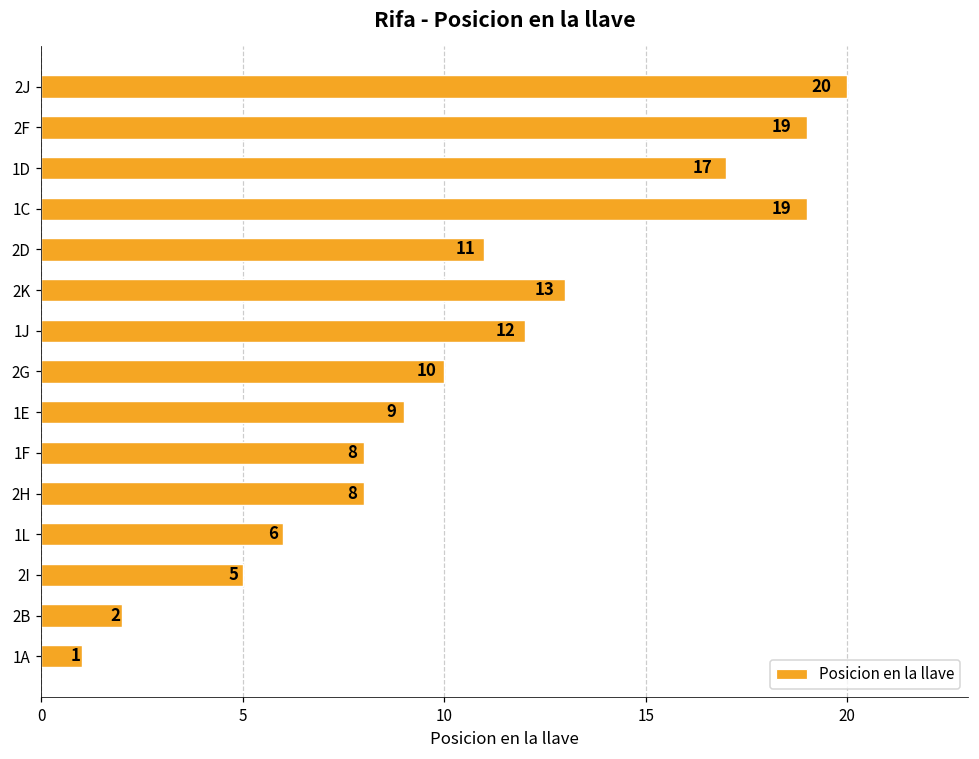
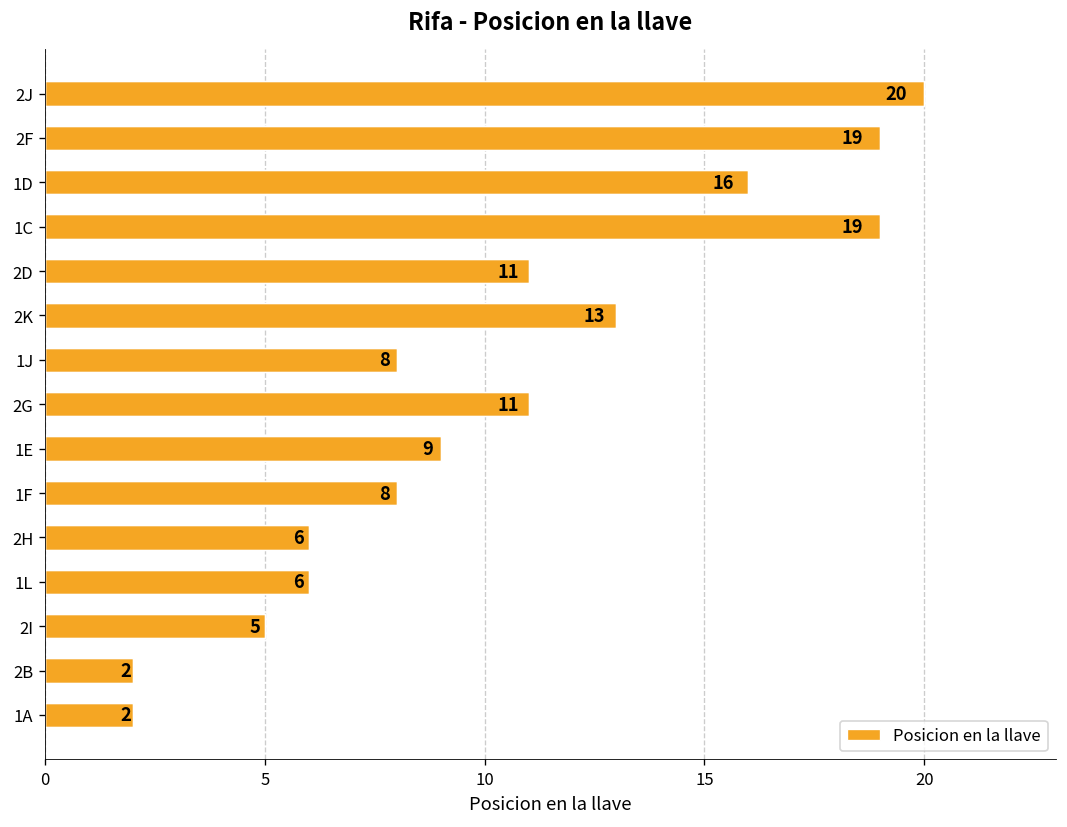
  {
    "2J": 20,
    "2F": 19,
-   "1D": 17,
+   "1D": 16,
    "1C": 19,
    "2D": 11,
    "2K": 13,
-   "1J": 12,
-   "2G": 10,
+   "1J": 8,
+   "2G": 11,
    "1E": 9,
    "1F": 8,
-   "2H": 8,
+   "2H": 6,
    "1L": 6,
    "2I": 5,
    "2B": 2,
-   "1A": 1
+   "1A": 2
  }
